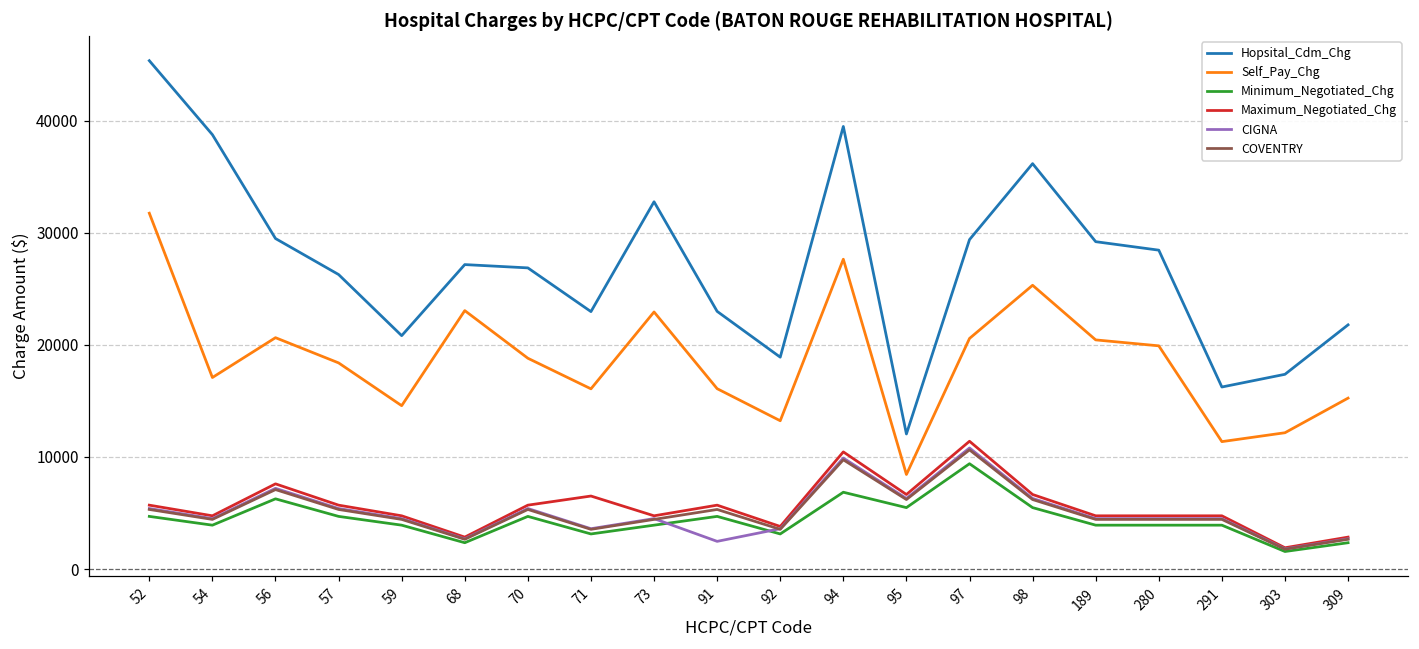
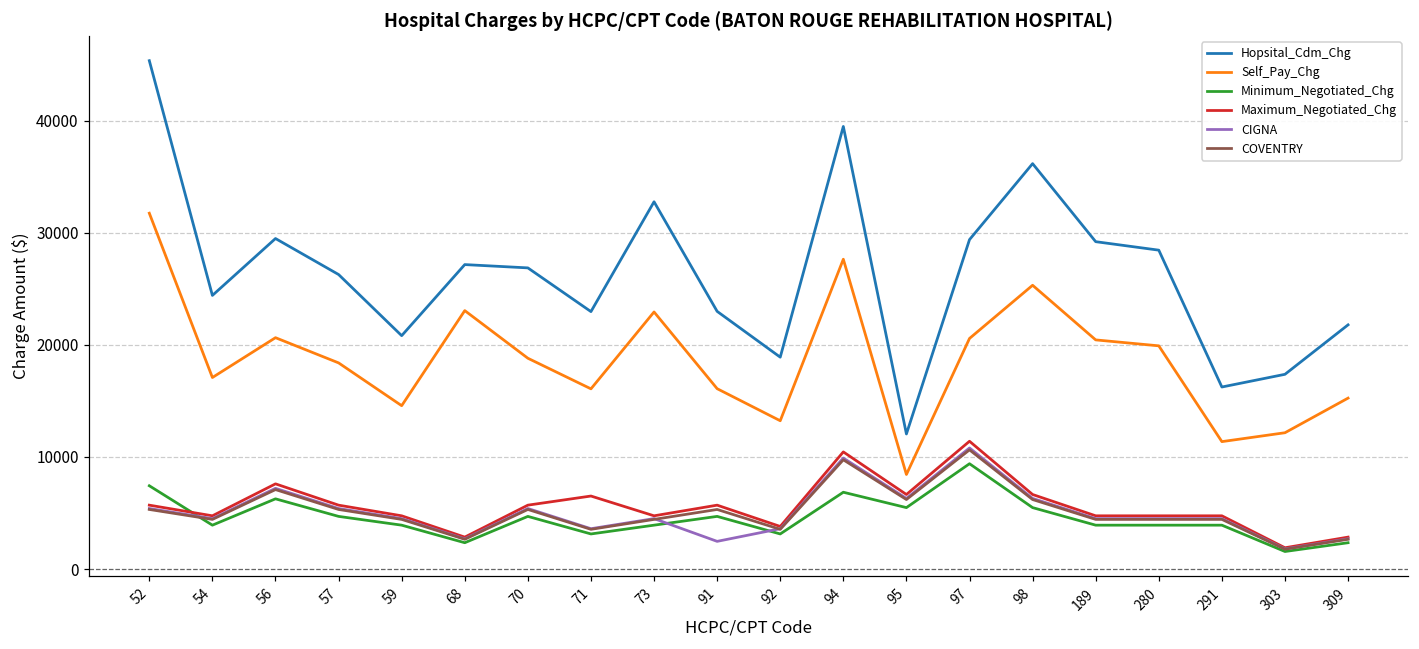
  {
    "Hopsital_Cdm_Chg": {
      "52": 45300,
-     "54": 38700,
+     "54": 24400,
      "56": 29500,
      "57": 26300,
      "59": 20800,
      "68": 27200,
      "70": 26900,
      "71": 23000,
      "73": 32800,
      "91": 23000,
      "92": 18900,
      "94": 39500,
      "95": 12000,
      "97": 29400,
      "98": 36200,
      "189": 29200,
      "280": 28400,
      "291": 16200,
      "303": 17400,
      "309": 21800
    },
    "Self_Pay_Chg": {
      "52": 31700,
      "54": 17100,
      "56": 20600,
      "57": 18400,
      "59": 14600,
      "68": 23100,
      "70": 18800,
      "71": 16100,
      "73": 22900,
      "91": 16100,
      "92": 13200,
      "94": 27600,
      "95": 8400,
      "97": 20600,
      "98": 25300,
      "189": 20400,
      "280": 19900,
      "291": 11400,
      "303": 12200,
      "309": 15200
    },
    "Minimum_Negotiated_Chg": {
-     "52": 4700,
+     "52": 7400,
      "54": 3900,
      "56": 6300,
      "57": 4700,
      "59": 3900,
      "68": 2300,
      "70": 4700,
      "71": 3100,
      "73": 3900,
      "91": 4700,
      "92": 3100,
      "94": 6900,
      "95": 5500,
      "97": 9400,
      "98": 5500,
      "189": 3900,
      "280": 3900,
      "291": 3900,
      "309": 2300
    },
    "Maximum_Negotiated_Chg": {
      "52": 5700,
      "54": 4800,
      "56": 7600,
      "57": 5700,
      "59": 4800,
      "70": 5700,
      "71": 6500,
      "73": 4800,
      "91": 5700,
      "94": 10500,
      "95": 6700,
      "97": 11400,
      "98": 6700,
      "189": 4800,
      "280": 4800,
      "291": 4800
    },
    "CIGNA": {
      "91": 2500
    },
    "COVENTRY": {
      "91": 5300
    }
  }
